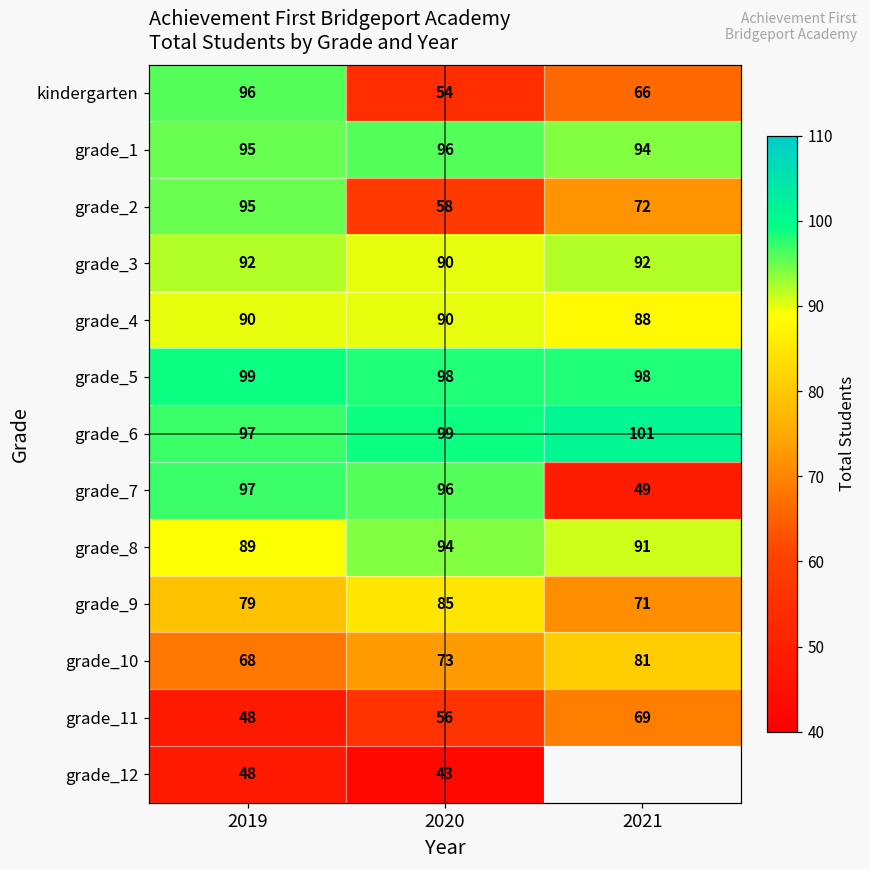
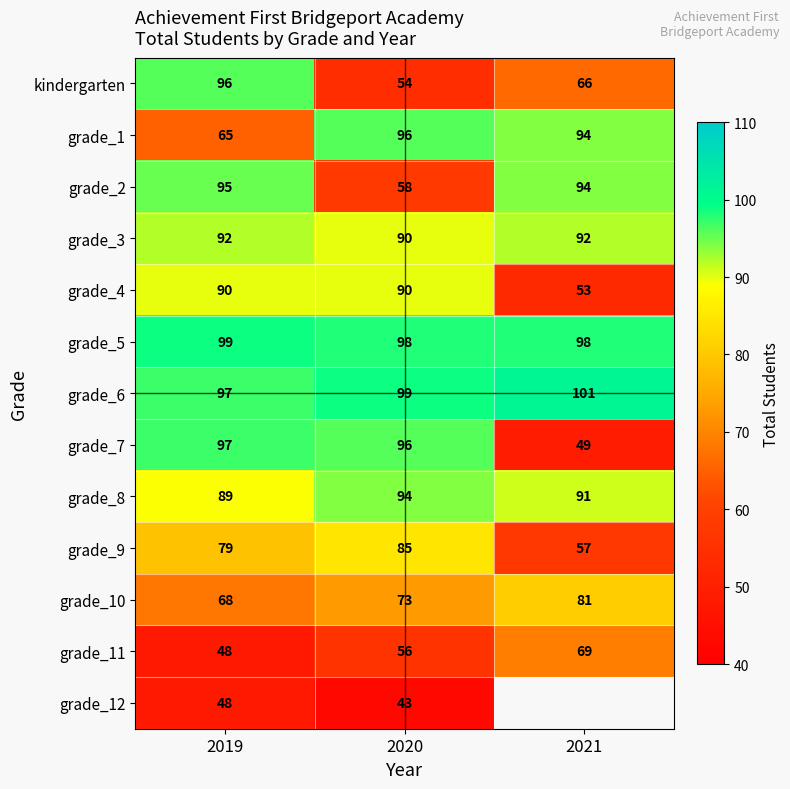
  {
    "kindergarten": {
      "2019": 96,
      "2020": 54,
      "2021": 66
    },
    "grade_1": {
-     "2019": 95,
+     "2019": 65,
      "2020": 96,
      "2021": 94
    },
    "grade_2": {
      "2019": 95,
      "2020": 58,
-     "2021": 72
+     "2021": 94
    },
    "grade_3": {
      "2019": 92,
      "2020": 90,
      "2021": 92
    },
    "grade_4": {
      "2019": 90,
      "2020": 90,
-     "2021": 88
+     "2021": 53
    },
    "grade_5": {
      "2019": 99,
      "2020": 98,
      "2021": 98
    },
    "grade_6": {
      "2019": 97,
      "2020": 99,
      "2021": 101
    },
    "grade_7": {
      "2019": 97,
      "2020": 96,
      "2021": 49
    },
    "grade_8": {
      "2019": 89,
      "2020": 94,
      "2021": 91
    },
    "grade_9": {
      "2019": 79,
      "2020": 85,
-     "2021": 71
+     "2021": 57
    },
    "grade_10": {
      "2019": 68,
      "2020": 73,
      "2021": 81
    },
    "grade_11": {
      "2019": 48,
      "2020": 56,
      "2021": 69
    },
    "grade_12": {
      "2019": 48,
      "2020": 43
    }
  }
